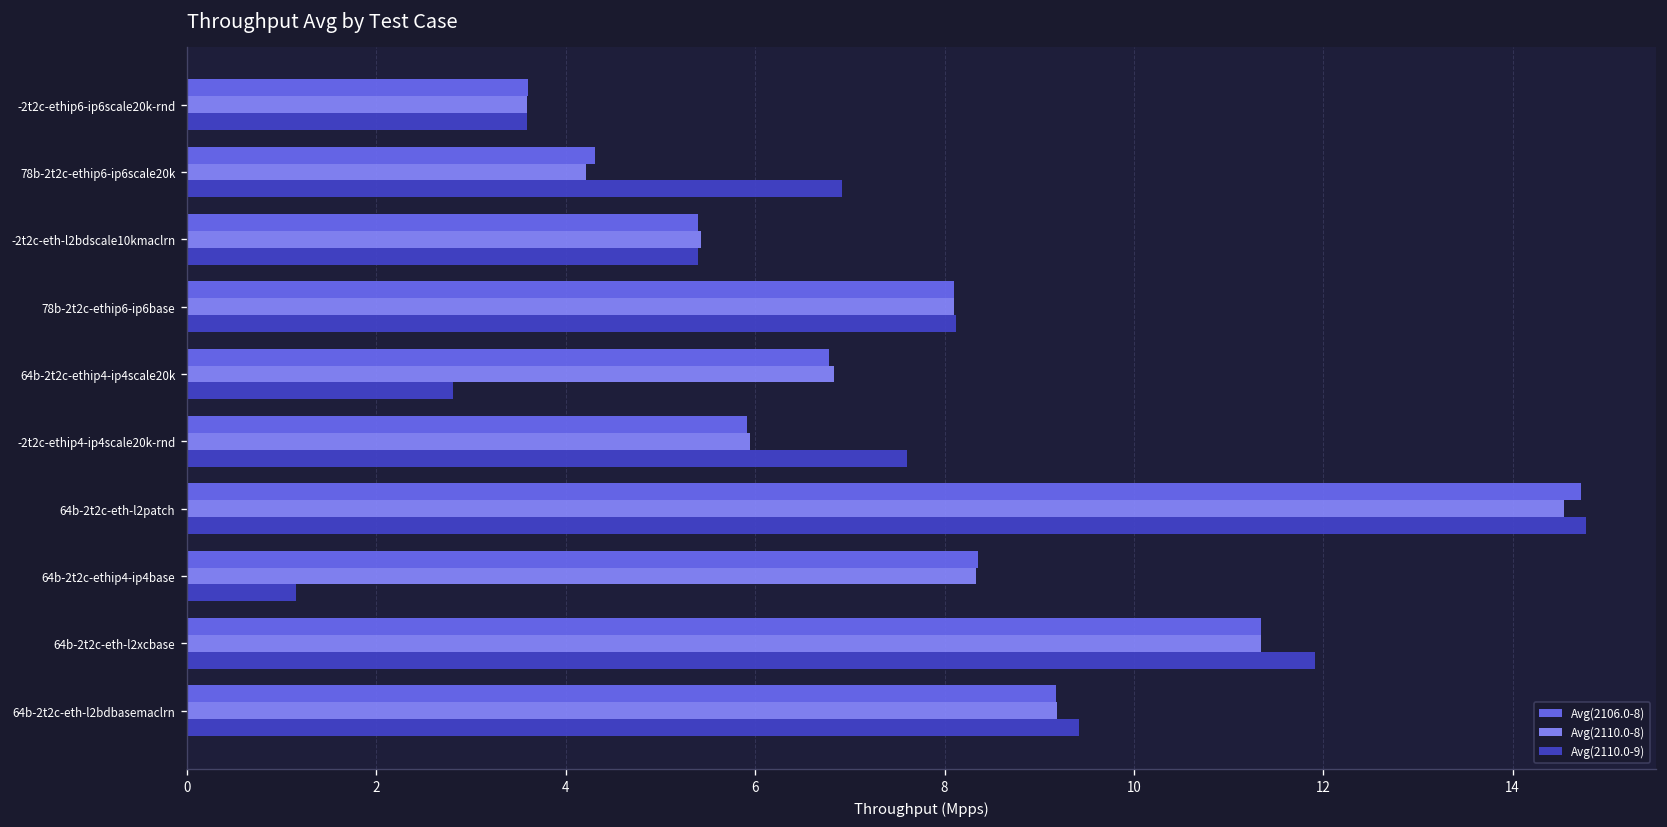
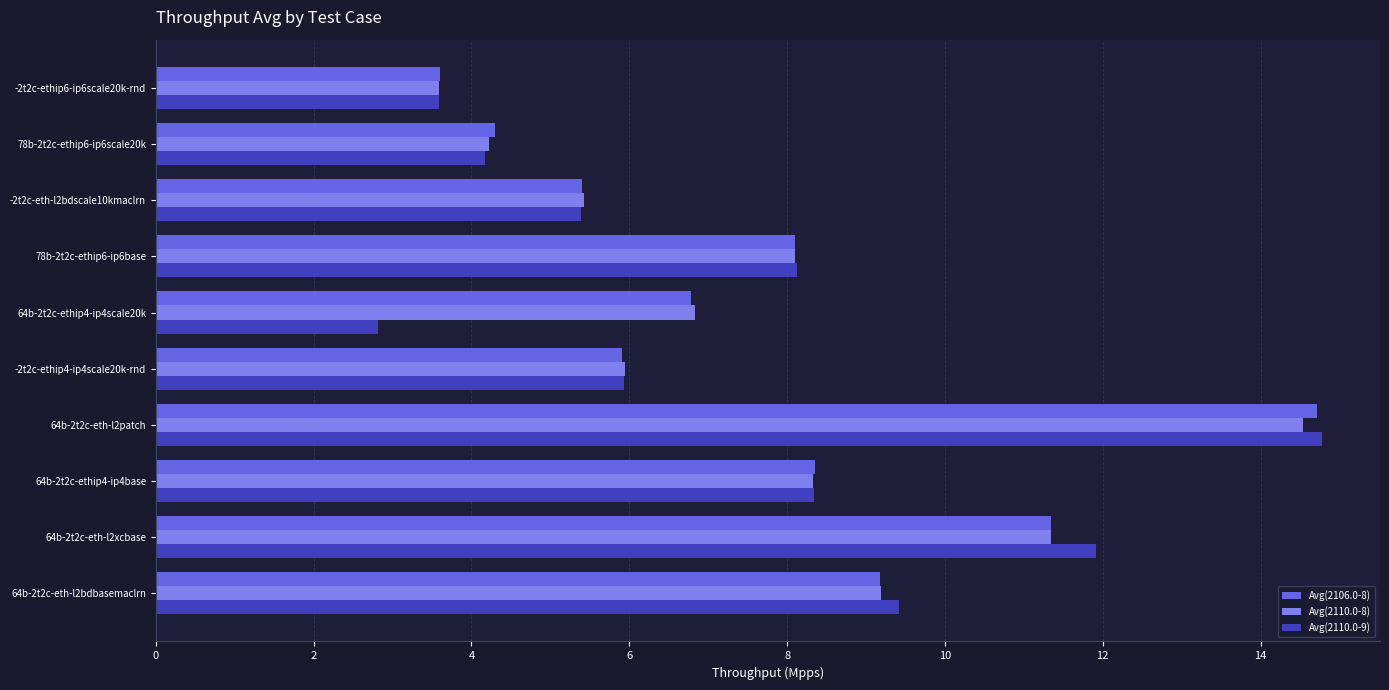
  {
    "Avg(2110.0-9)": {
      "-2t2c-ethip6-ip6scale20k-rnd": 3.6,
-     "78b-2t2c-ethip6-ip6scale20k": 6.9,
+     "78b-2t2c-ethip6-ip6scale20k": 4.2,
      "-2t2c-eth-l2bdscale10kmaclrn": 5.4,
      "78b-2t2c-ethip6-ip6base": 8.1,
      "64b-2t2c-ethip4-ip4scale20k": 2.8,
-     "-2t2c-ethip4-ip4scale20k-rnd": 7.6,
+     "-2t2c-ethip4-ip4scale20k-rnd": 5.9,
      "64b-2t2c-eth-l2patch": 14.8,
-     "64b-2t2c-ethip4-ip4base": 1.2,
+     "64b-2t2c-ethip4-ip4base": 8.3,
      "64b-2t2c-eth-l2xcbase": 11.9,
      "64b-2t2c-eth-l2bdbasemaclrn": 9.4
    }
  }
